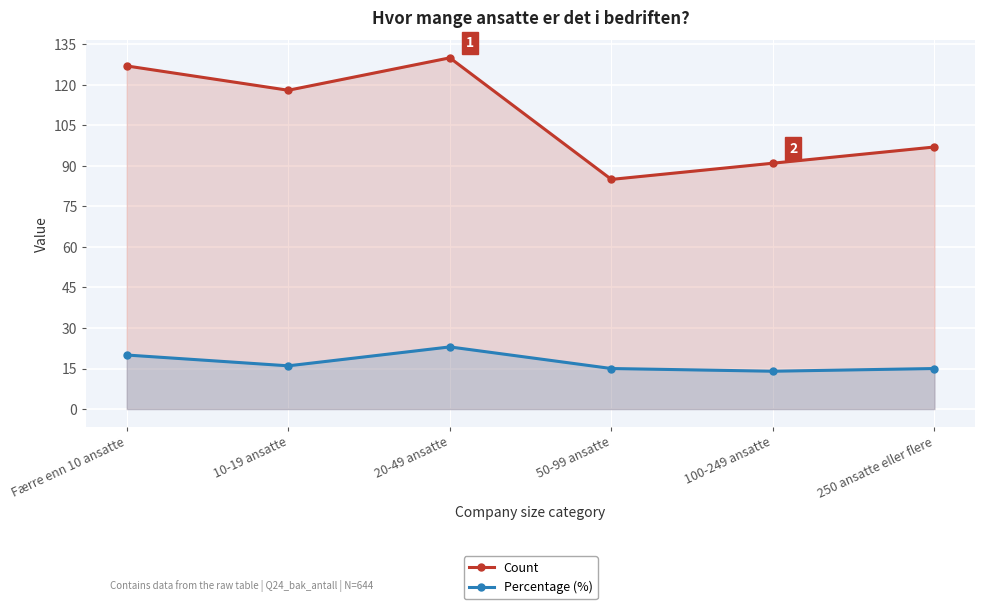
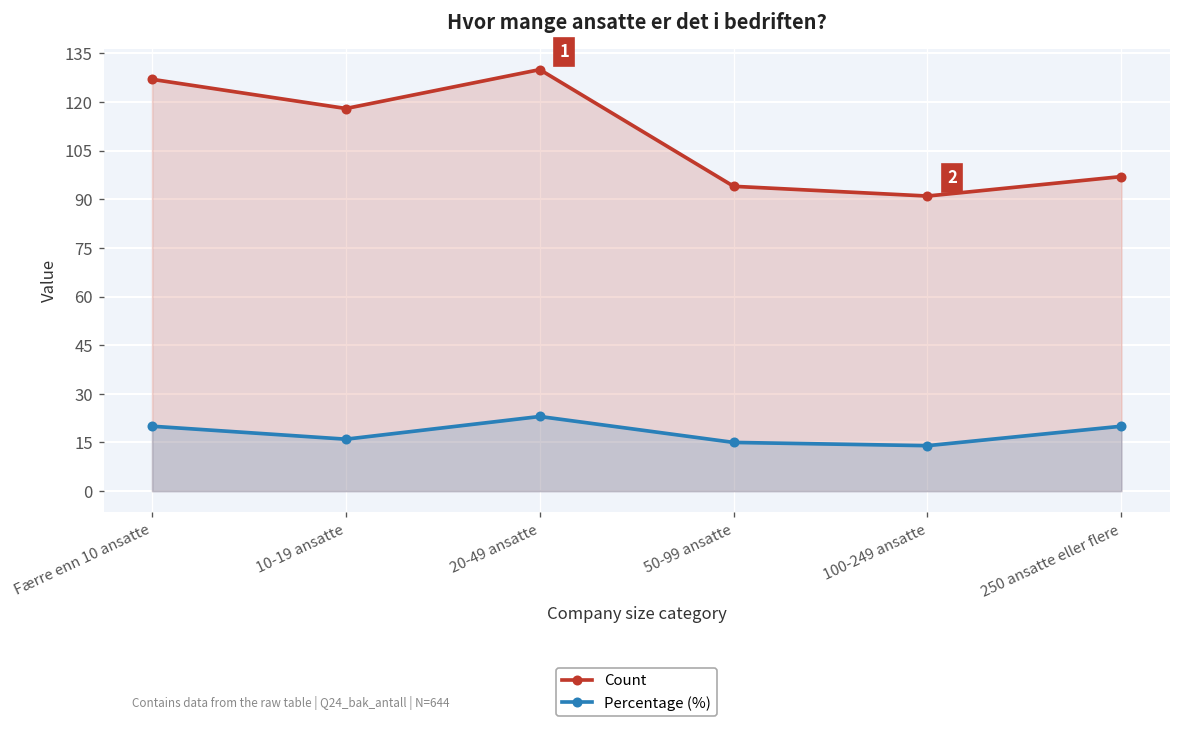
  {
    "Count": {
      "Færre enn 10 ansatte": 127,
      "10-19 ansatte": 118,
-     "50-99 ansatte": 85,
+     "50-99 ansatte": 94,
      "250 ansatte eller flere": 97
    },
    "Percentage (%)": {
      "Færre enn 10 ansatte": 20,
      "10-19 ansatte": 16,
      "20-49 ansatte": 23,
      "50-99 ansatte": 15,
      "100-249 ansatte": 14,
-     "250 ansatte eller flere": 15
+     "250 ansatte eller flere": 20
    }
  }
